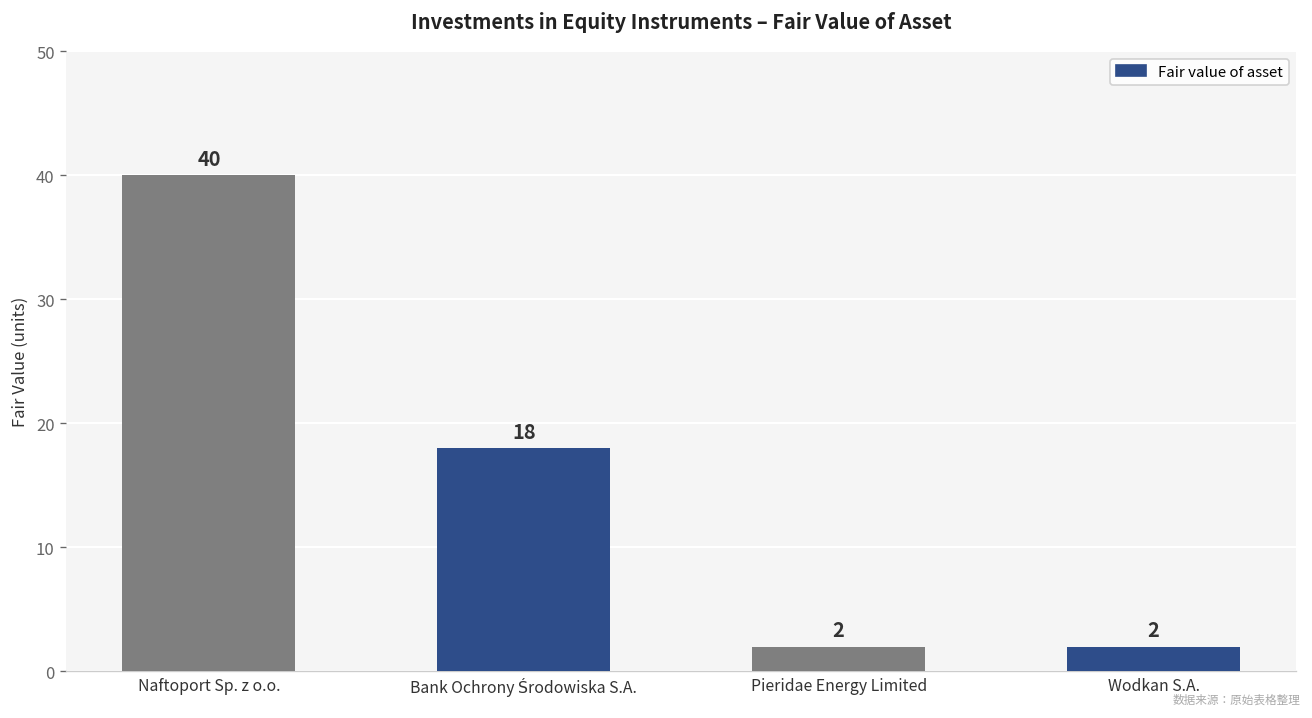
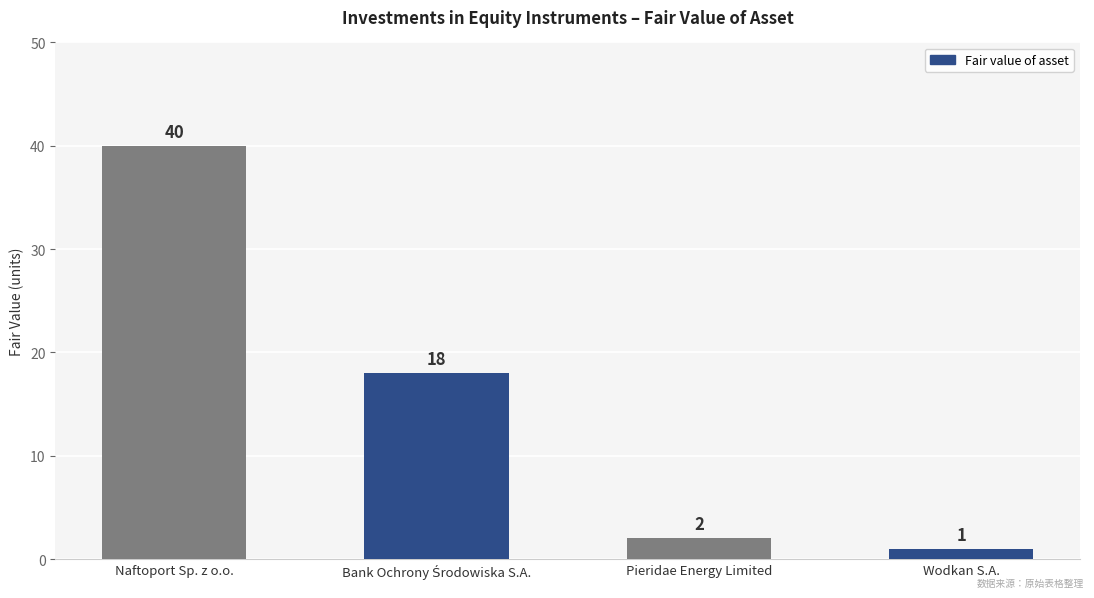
  {
    "Naftoport Sp. z o.o.": 40,
    "Bank Ochrony Środowiska S.A.": 18,
    "Pieridae Energy Limited": 2,
-   "Wodkan S.A.": 2
+   "Wodkan S.A.": 1
  }
